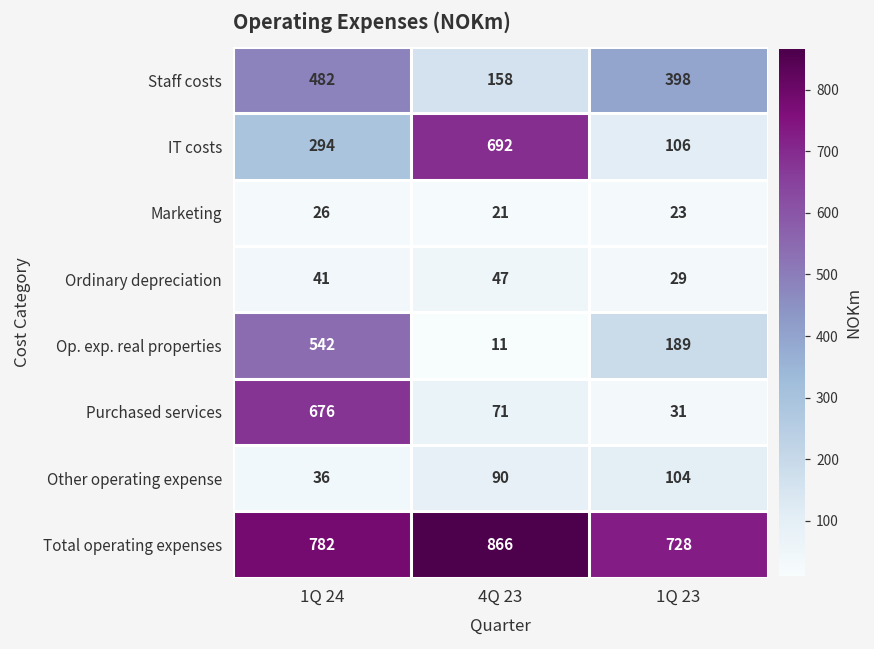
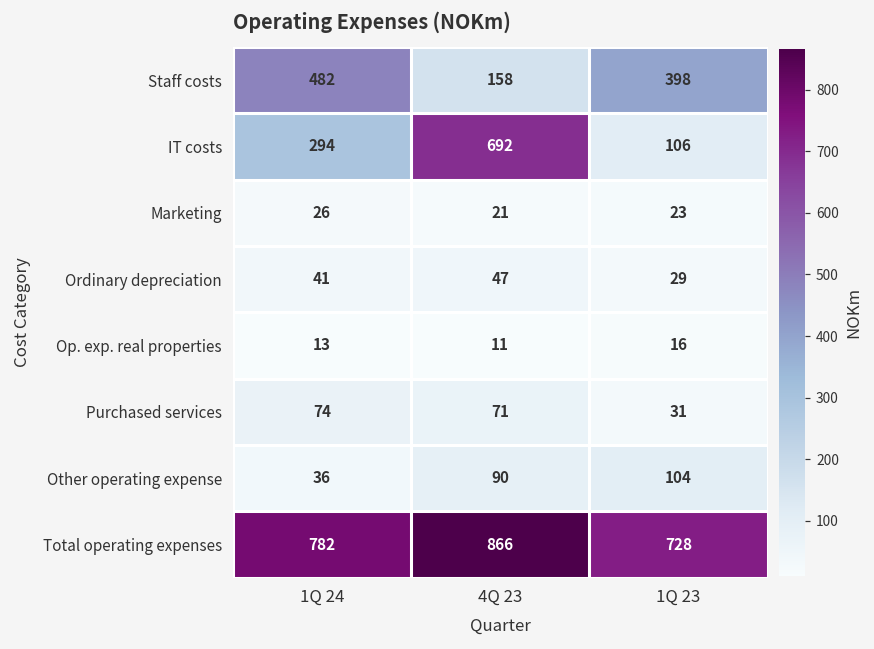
  {
    "Staff costs": {
      "1Q 24": 482,
      "4Q 23": 158,
      "1Q 23": 398
    },
    "IT costs": {
      "1Q 24": 294,
      "4Q 23": 692,
      "1Q 23": 106
    },
    "Marketing": {
      "1Q 24": 26,
      "4Q 23": 21,
      "1Q 23": 23
    },
    "Ordinary depreciation": {
      "1Q 24": 41,
      "4Q 23": 47,
      "1Q 23": 29
    },
    "Op. exp. real properties": {
-     "1Q 24": 542,
+     "1Q 24": 13,
      "4Q 23": 11,
-     "1Q 23": 189
+     "1Q 23": 16
    },
    "Purchased services": {
-     "1Q 24": 676,
+     "1Q 24": 74,
      "4Q 23": 71,
      "1Q 23": 31
    },
    "Other operating expense": {
      "1Q 24": 36,
      "4Q 23": 90,
      "1Q 23": 104
    },
    "Total operating expenses": {
      "1Q 24": 782,
      "4Q 23": 866,
      "1Q 23": 728
    }
  }
